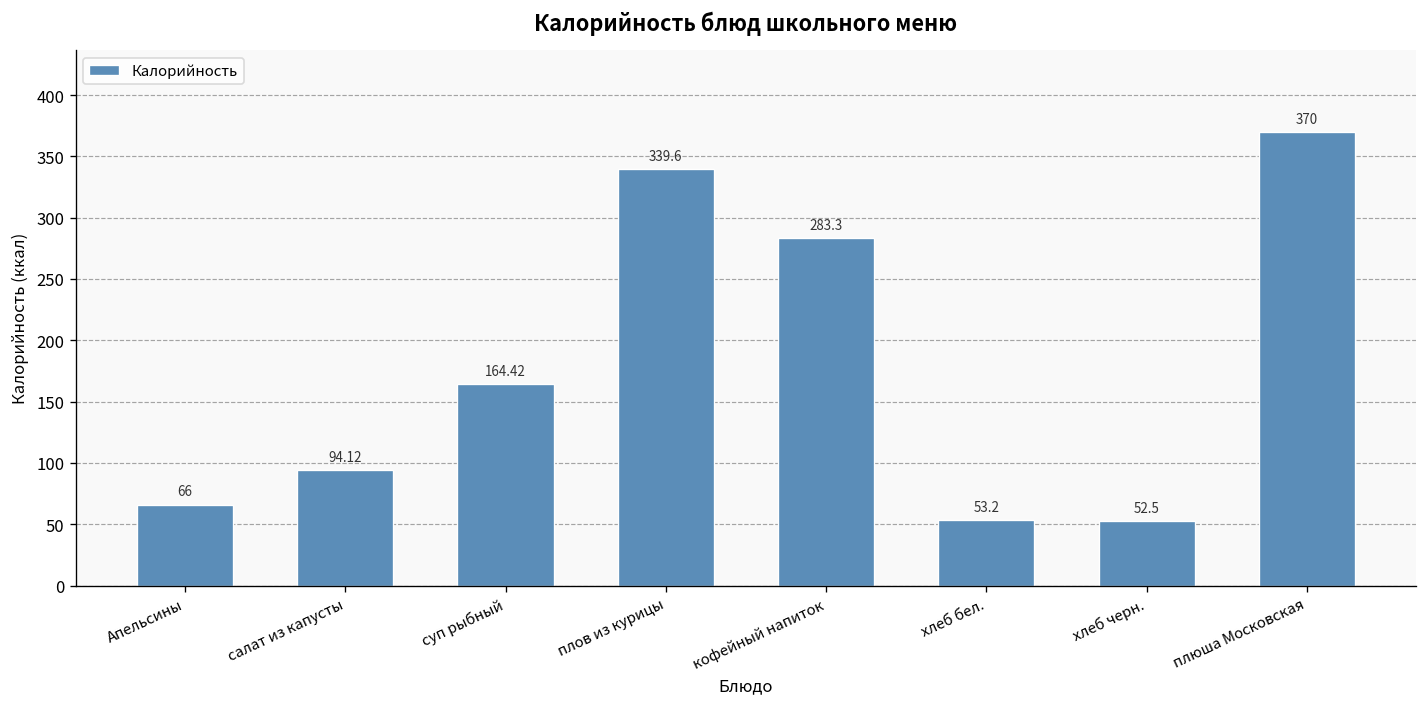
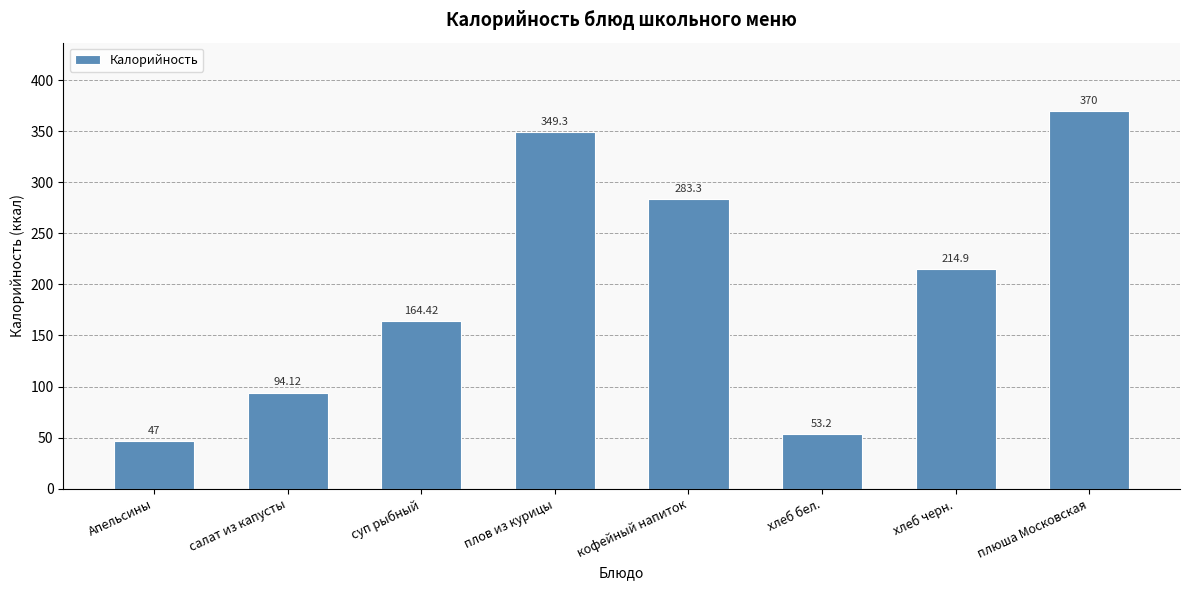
  {
-   "Апельсины": 66,
+   "Апельсины": 47,
    "салат из капусты": 94.12,
    "суп рыбный": 164.42,
-   "плов из курицы": 339.6,
+   "плов из курицы": 349.3,
    "кофейный напиток": 283.3,
    "хлеб бел.": 53.2,
-   "хлеб черн.": 52.5,
+   "хлеб черн.": 214.9,
    "плюша Московская": 370
  }
